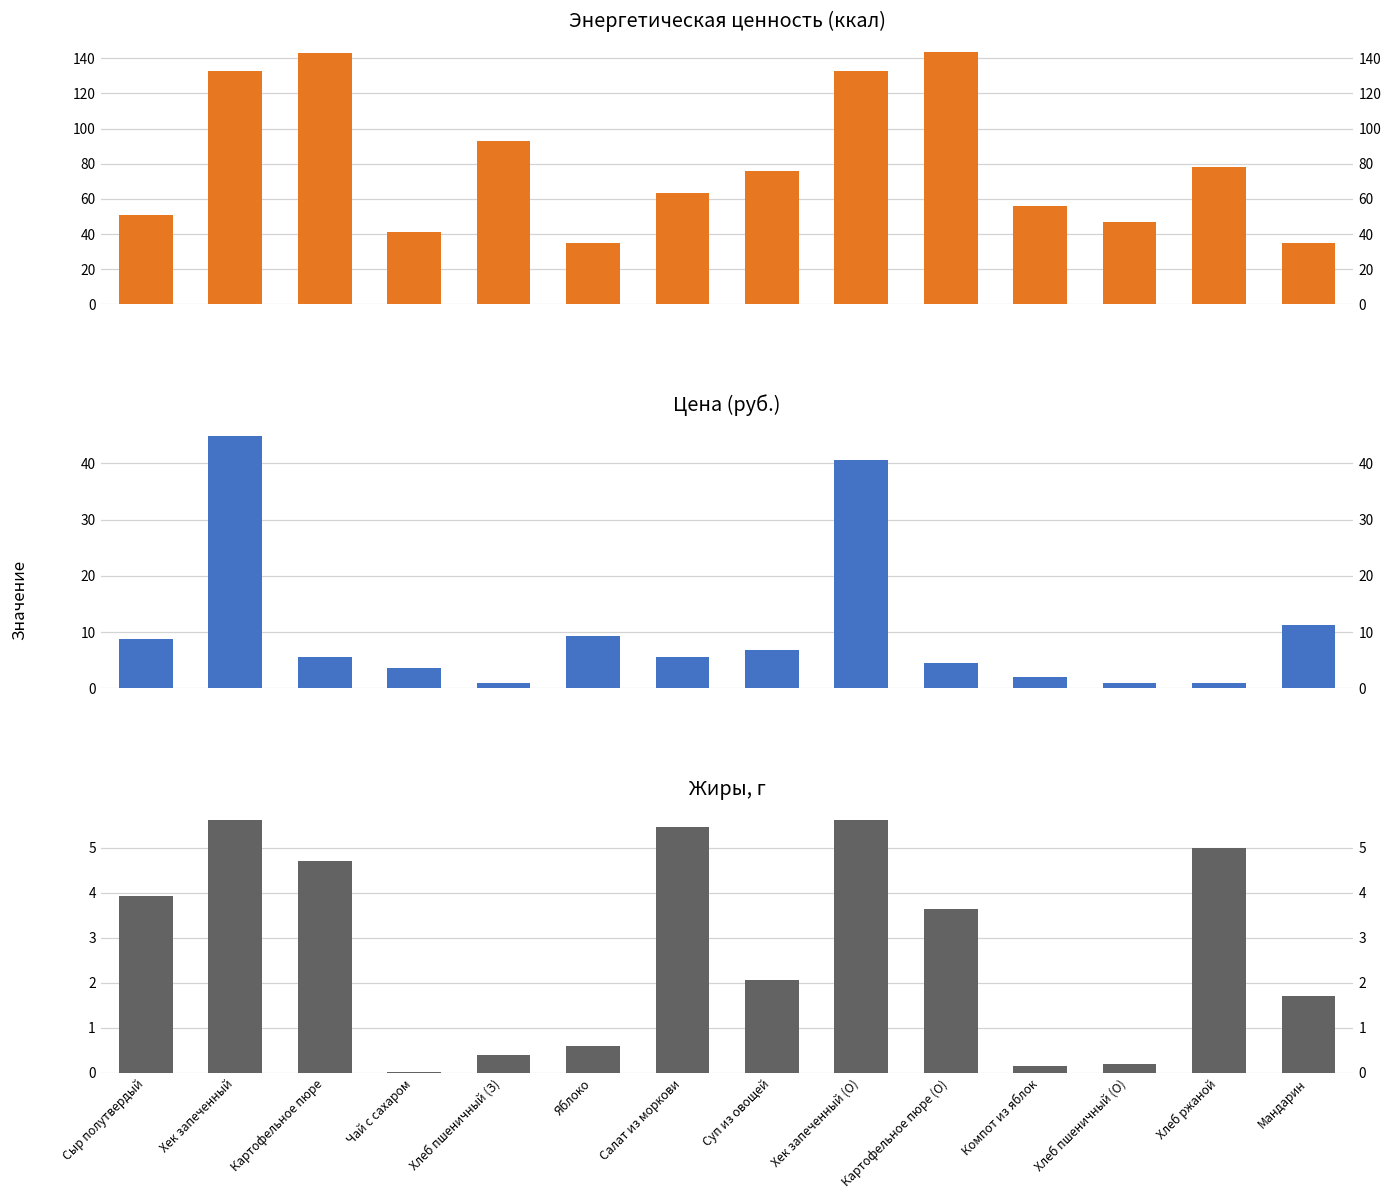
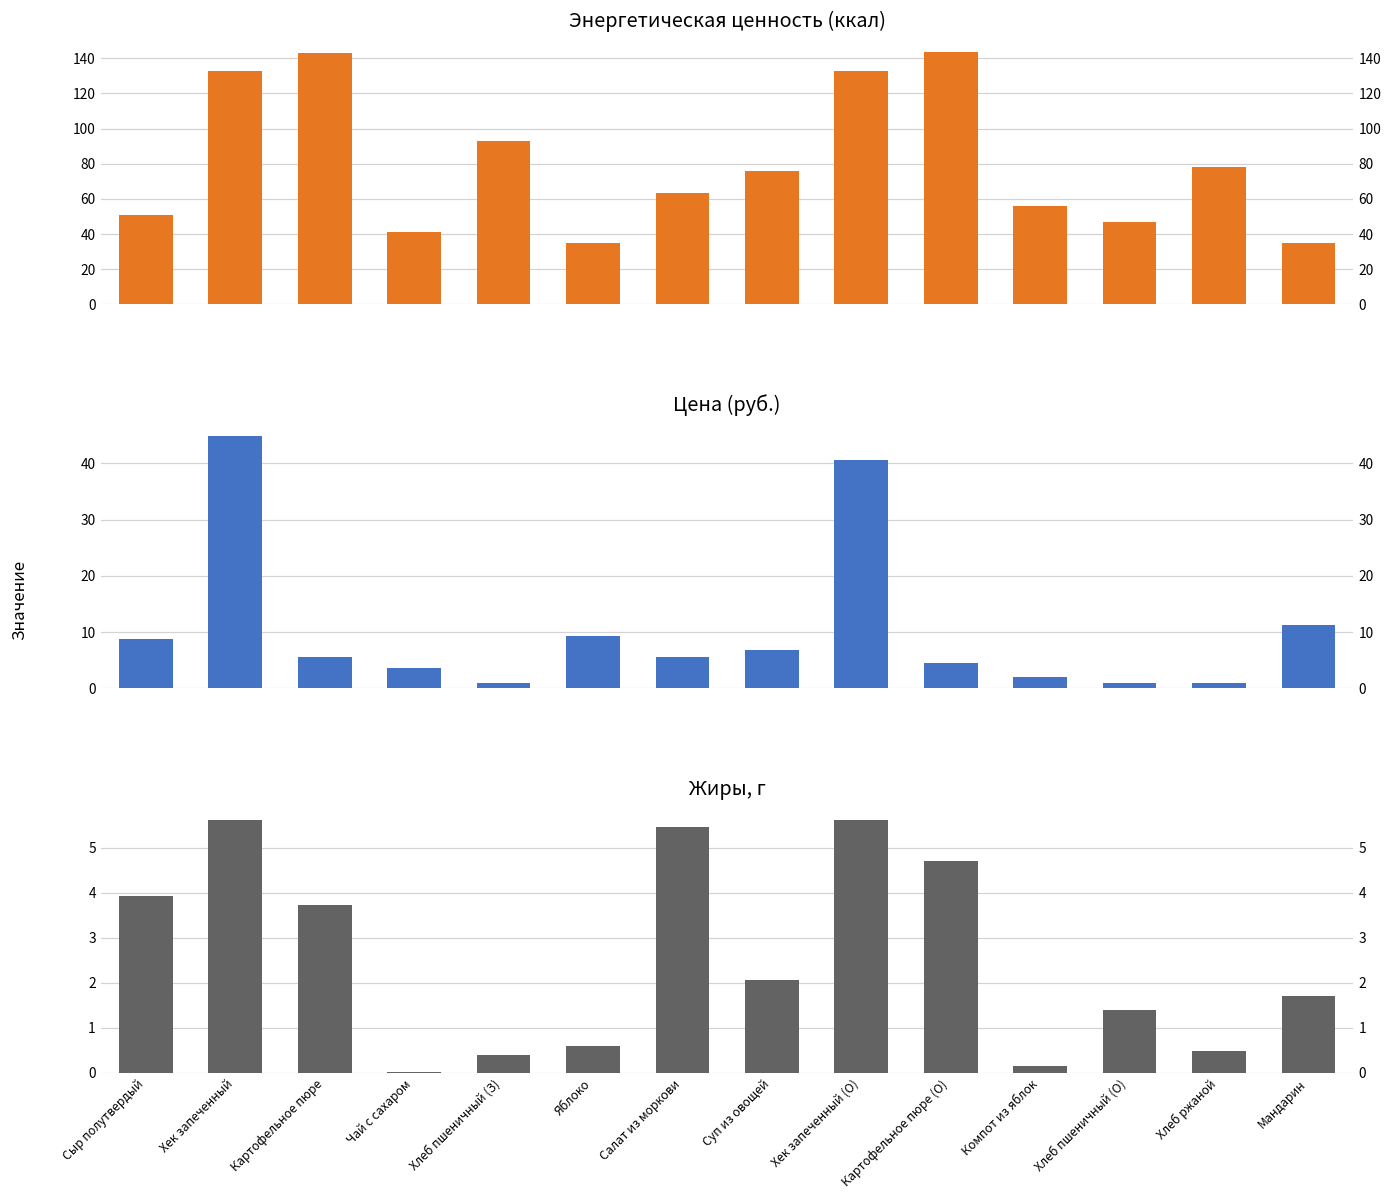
  {
    "Жиры, г": {
      "Сыр полутвердый": 3.9,
      "Хек запеченный": 5.6,
-     "Картофельное пюре": 4.7,
+     "Картофельное пюре": 3.7,
      "Хлеб пшеничный (З)": 0.4,
      "Яблоко": 0.6,
      "Салат из моркови": 5.5,
      "Суп из овощей": 2.1,
      "Хек запеченный (О)": 5.6,
-     "Картофельное пюре (О)": 3.6,
+     "Картофельное пюре (О)": 4.7,
      "Компот из яблок": 0.1,
-     "Хлеб пшеничный (О)": 0.2,
-     "Хлеб ржаной": 5.0,
+     "Хлеб пшеничный (О)": 1.4,
+     "Хлеб ржаной": 0.5,
      "Мандарин": 1.7
    }
  }
